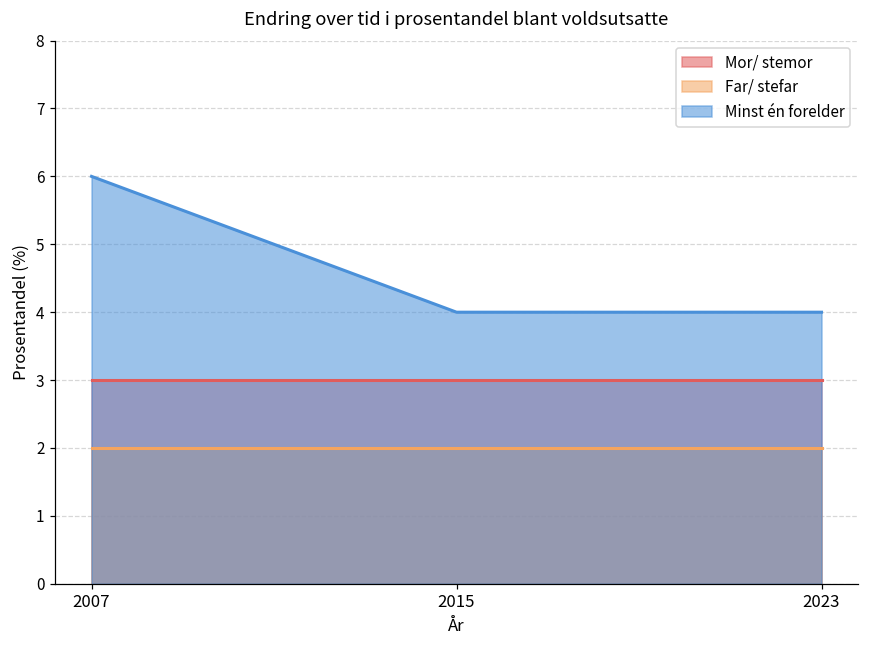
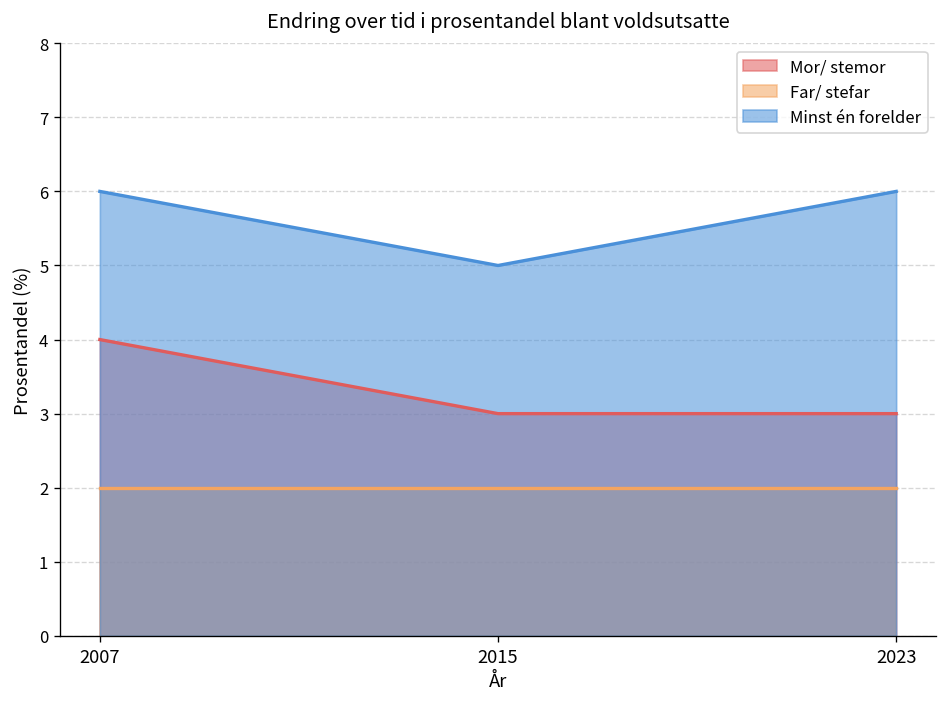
  {
    "Mor/ stemor": {
-     "2007": 3,
+     "2007": 4,
      "2015": 3,
      "2023": 3
    },
    "Far/ stefar": {
      "2007": 2,
      "2015": 2,
      "2023": 2
    },
    "Minst én forelder": {
      "2007": 6,
-     "2015": 4,
-     "2023": 4
+     "2015": 5,
+     "2023": 6
    }
  }
